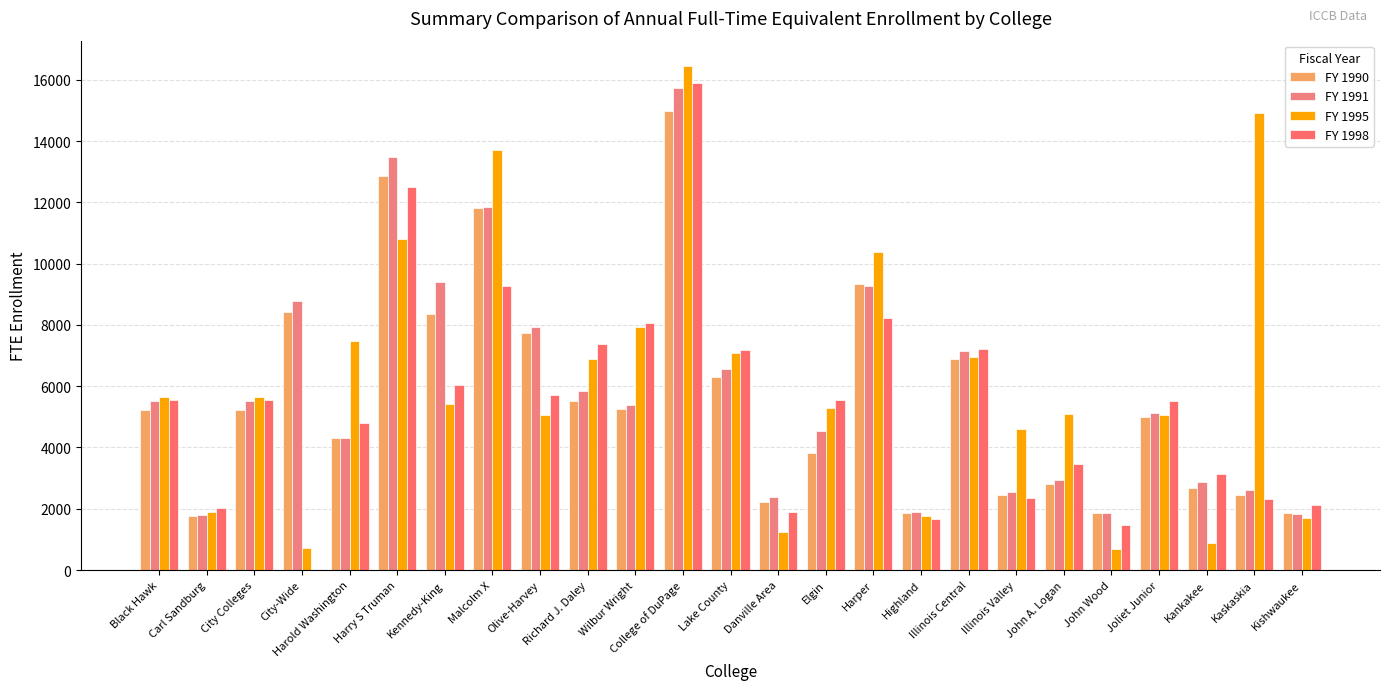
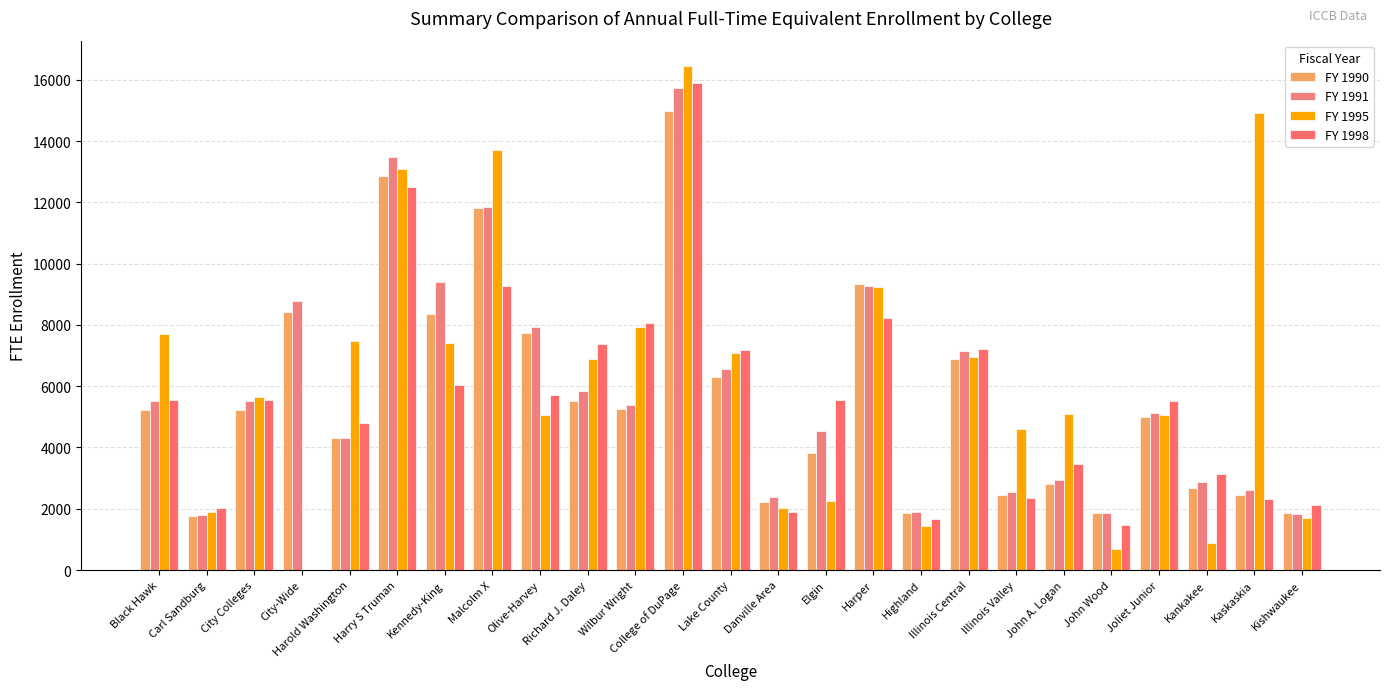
  {
    "FY 1995": {
-     "Black Hawk": 5600,
+     "Black Hawk": 7700,
      "Carl Sandburg": 1900,
      "City Colleges": 5600,
-     "City-Wide": 700,
+     "City-Wide": 0,
      "Harold Washington": 7500,
-     "Harry S Truman": 10800,
-     "Kennedy-King": 5400,
+     "Harry S Truman": 13100,
+     "Kennedy-King": 7400,
      "Malcolm X": 13700,
      "Olive-Harvey": 5100,
      "Richard J. Daley": 6900,
      "Wilbur Wright": 7900,
      "College of DuPage": 16500,
      "Lake County": 7100,
-     "Danville Area": 1200,
-     "Elgin": 5300,
-     "Harper": 10400,
-     "Highland": 1800,
+     "Danville Area": 2000,
+     "Elgin": 2300,
+     "Harper": 9300,
+     "Highland": 1400,
      "Illinois Central": 6900,
      "Illinois Valley": 4600,
      "John A. Logan": 5100,
      "John Wood": 700,
      "Joliet Junior": 5100,
      "Kankakee": 900,
      "Kaskaskia": 14900,
      "Kishwaukee": 1700
    }
  }
